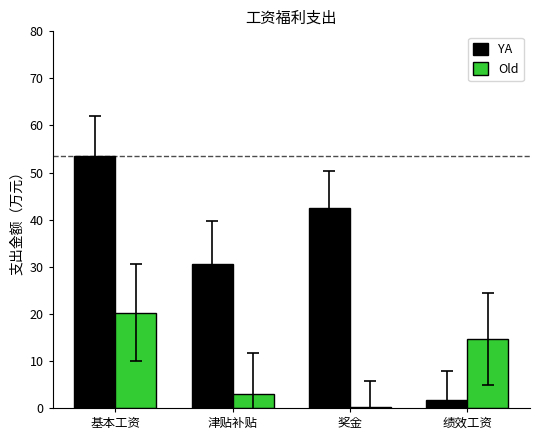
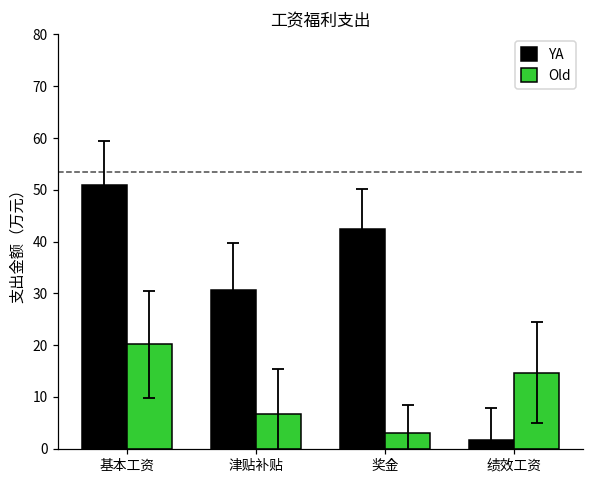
  {
    "YA": {
-     "基本工资": 53,
+     "基本工资": 51,
      "津贴补贴": 31,
      "奖金": 42,
      "绩效工资": 2
    },
    "Old": {
      "基本工资": 20,
-     "津贴补贴": 3,
-     "奖金": 0,
+     "津贴补贴": 7,
+     "奖金": 3,
      "绩效工资": 15
    }
  }
